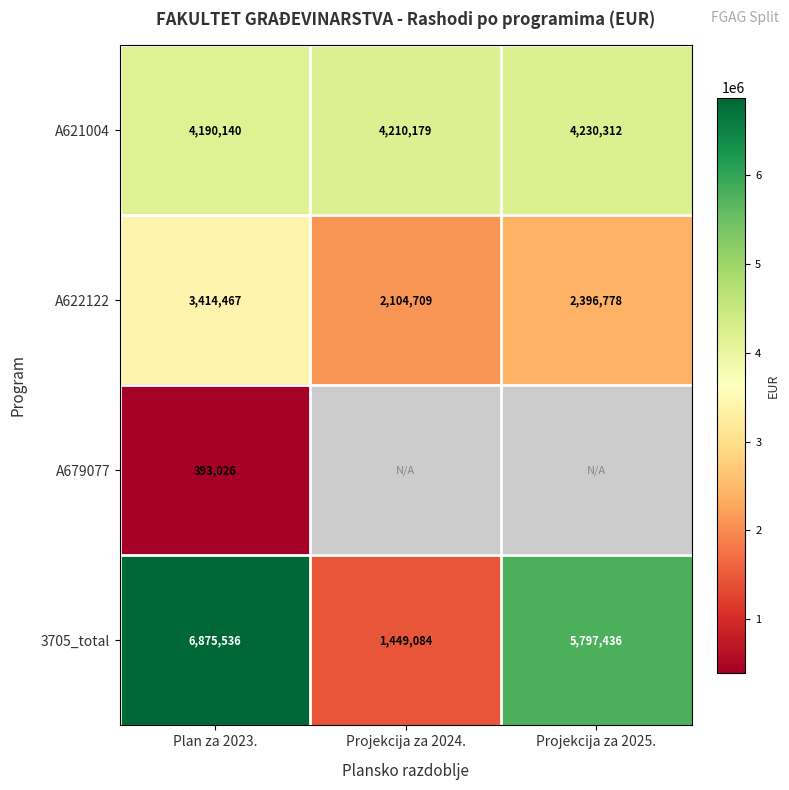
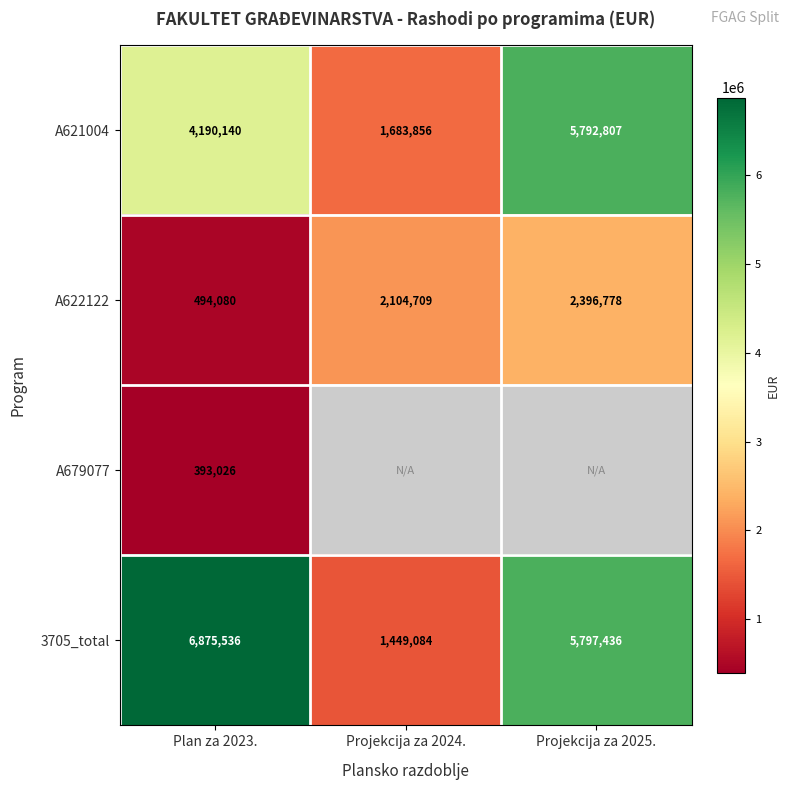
  {
    "A621004": {
      "Plan za 2023.": "4,190,140",
-     "Projekcija za 2024.": "4,210,179",
-     "Projekcija za 2025.": "4,230,312"
+     "Projekcija za 2024.": "1,683,856",
+     "Projekcija za 2025.": "5,792,807"
    },
    "A622122": {
-     "Plan za 2023.": "3,414,467",
+     "Plan za 2023.": "494,080",
      "Projekcija za 2024.": "2,104,709",
      "Projekcija za 2025.": "2,396,778"
    },
    "A679077": {
      "Plan za 2023.": "393,026"
    },
    "3705_total": {
      "Plan za 2023.": "6,875,536",
      "Projekcija za 2024.": "1,449,084",
      "Projekcija za 2025.": "5,797,436"
    }
  }
